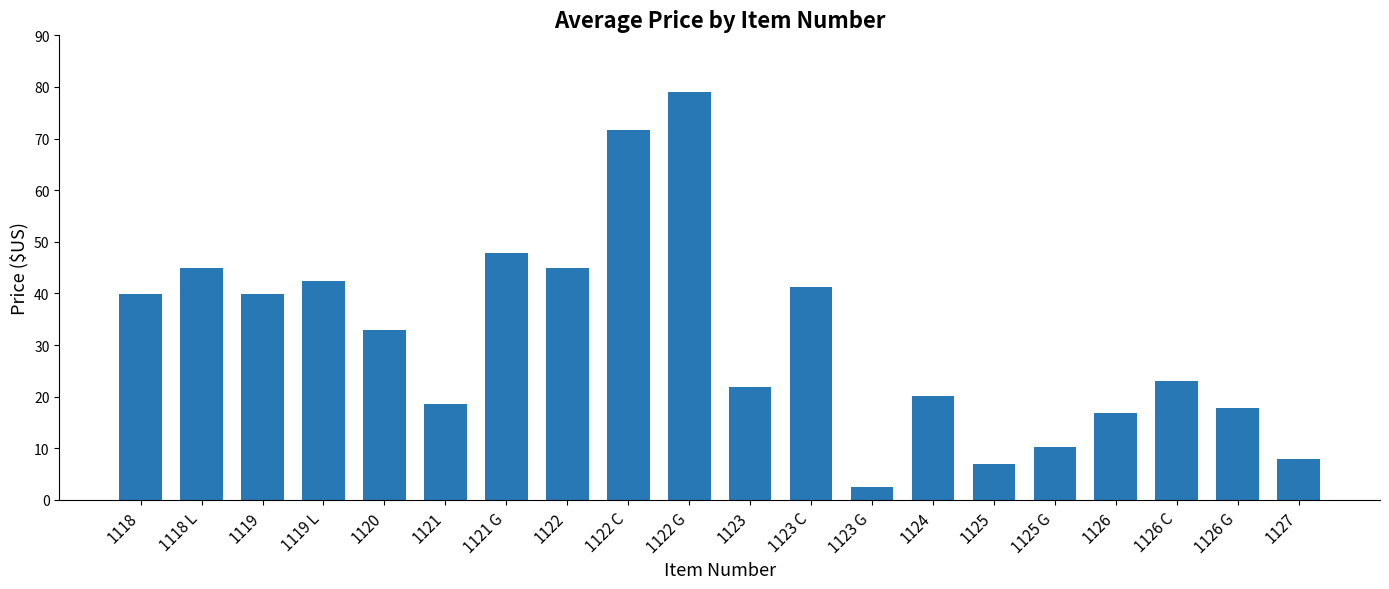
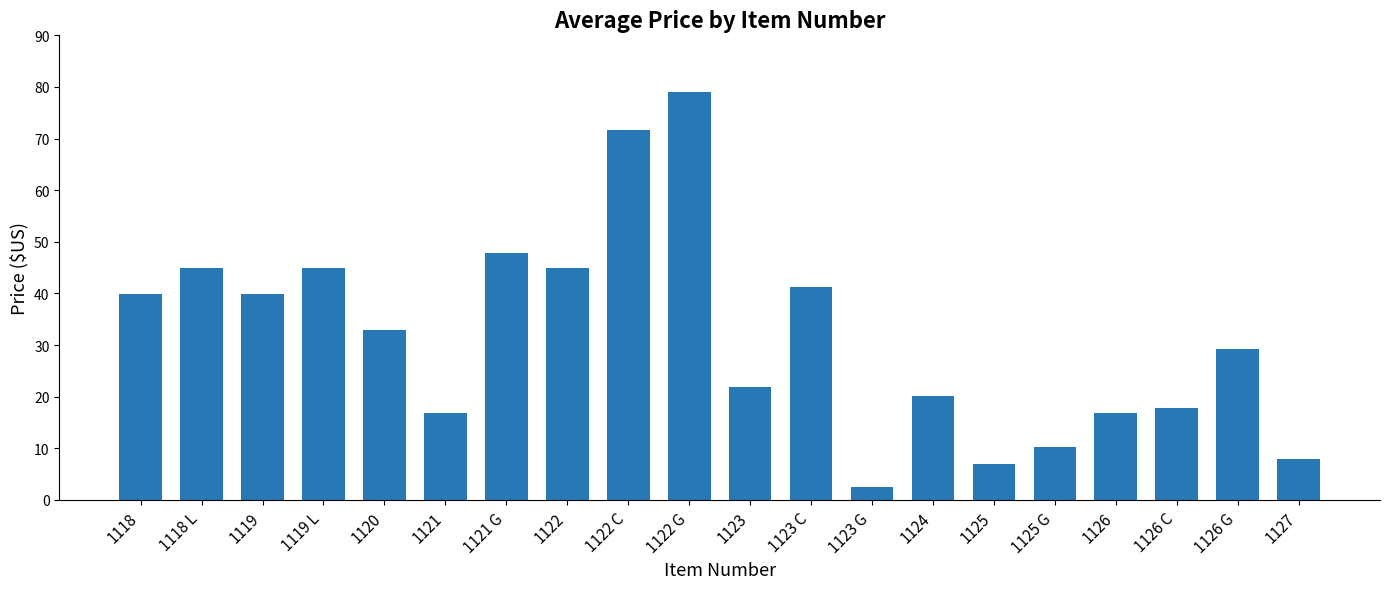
  {
    "1118": 40,
    "1118 L": 45,
    "1119": 40,
-   "1119 L": 42,
+   "1119 L": 45,
    "1120": 33,
-   "1121": 19,
+   "1121": 17,
    "1121 G": 48,
    "1122": 45,
    "1122 C": 72,
    "1122 G": 79,
    "1123": 22,
    "1123 C": 41,
    "1123 G": 3,
    "1124": 20,
    "1125": 7,
    "1125 G": 10,
    "1126": 17,
-   "1126 C": 23,
-   "1126 G": 18,
+   "1126 C": 18,
+   "1126 G": 29,
    "1127": 8
  }
